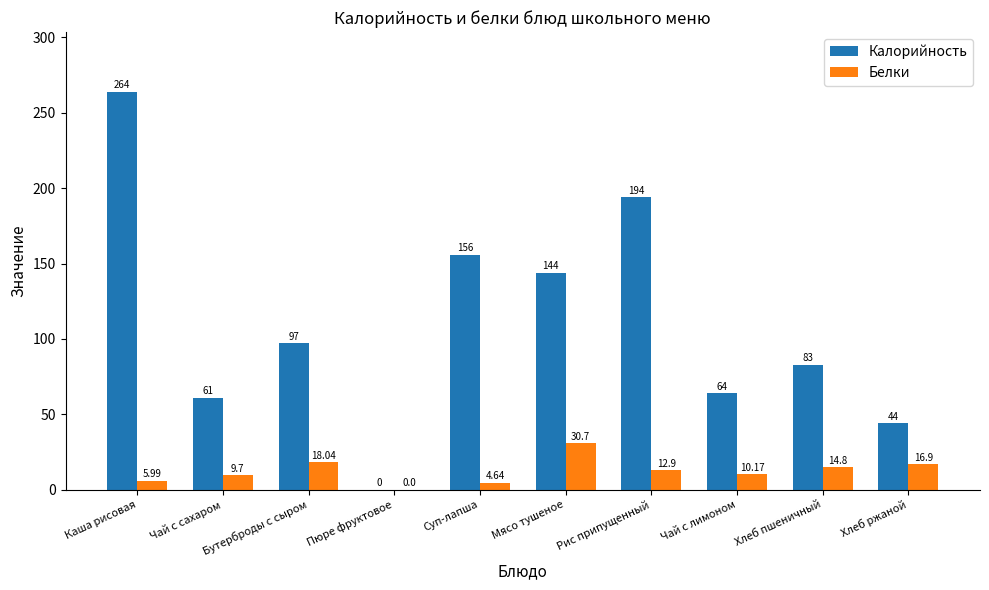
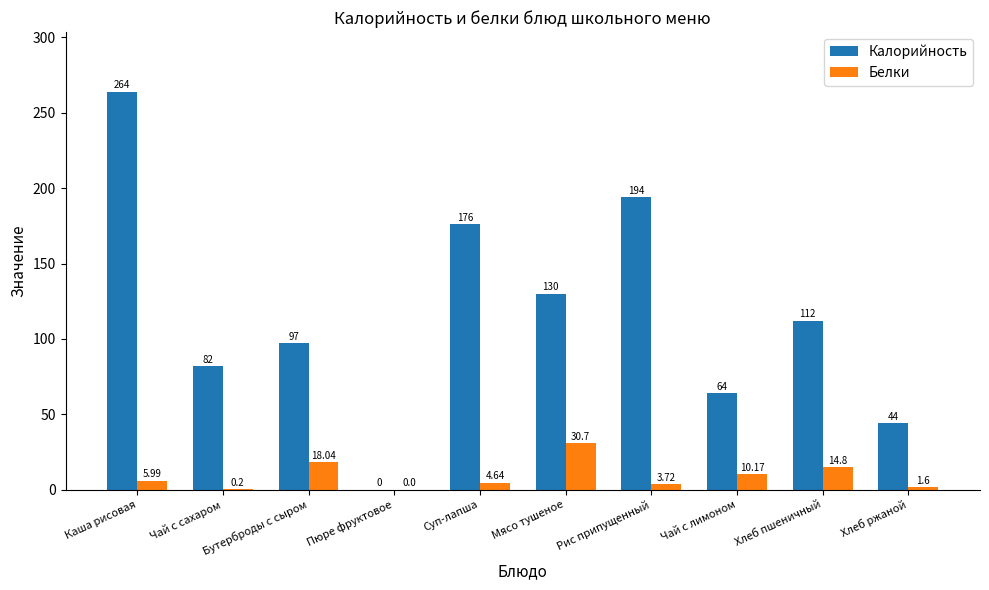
  {
    "Калорийность": {
      "Каша рисовая": 264,
-     "Чай с сахаром": 61,
+     "Чай с сахаром": 82,
      "Бутерброды с сыром": 97,
      "Пюре фруктовое": 0,
-     "Суп-лапша": 156,
-     "Мясо тушеное": 144,
+     "Суп-лапша": 176,
+     "Мясо тушеное": 130,
      "Рис припущенный": 194,
      "Чай с лимоном": 64,
-     "Хлеб пшеничный": 83,
+     "Хлеб пшеничный": 112,
      "Хлеб ржаной": 44
    },
    "Белки": {
      "Каша рисовая": 5.99,
-     "Чай с сахаром": 9.7,
+     "Чай с сахаром": 0.2,
      "Бутерброды с сыром": 18.04,
      "Пюре фруктовое": 0.0,
      "Суп-лапша": 4.64,
      "Мясо тушеное": 30.7,
-     "Рис припущенный": 12.9,
+     "Рис припущенный": 3.72,
      "Чай с лимоном": 10.17,
      "Хлеб пшеничный": 14.8,
-     "Хлеб ржаной": 16.9
+     "Хлеб ржаной": 1.6
    }
  }
